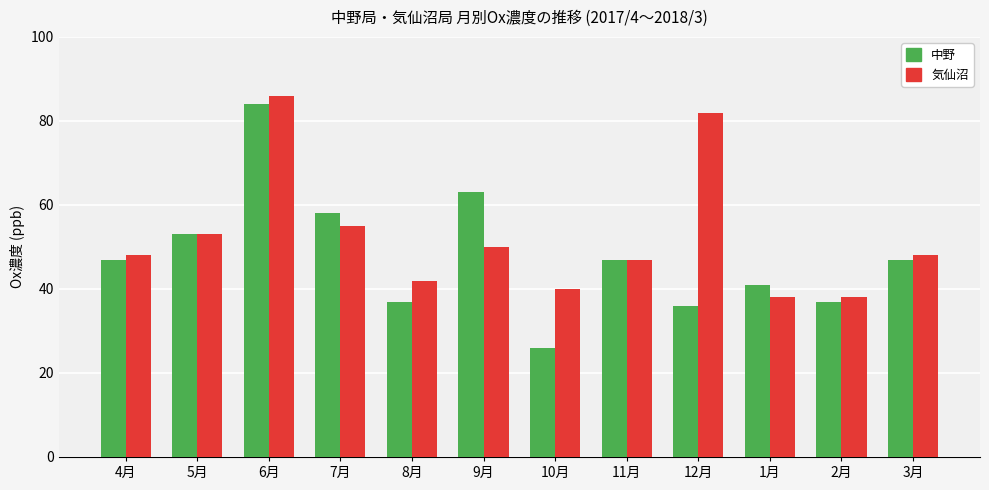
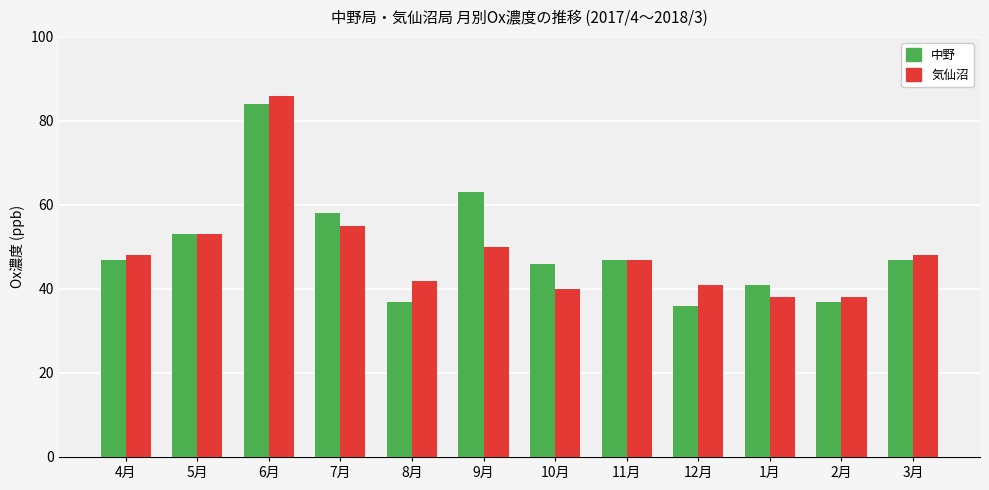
  {
    "中野": {
      "4月": 47,
      "5月": 53,
      "6月": 84,
      "7月": 58,
      "8月": 37,
      "9月": 63,
-     "10月": 26,
+     "10月": 46,
      "11月": 47,
      "12月": 36,
      "1月": 41,
      "2月": 37,
      "3月": 47
    },
    "気仙沼": {
      "4月": 48,
      "5月": 53,
      "6月": 86,
      "7月": 55,
      "8月": 42,
      "9月": 50,
      "10月": 40,
      "11月": 47,
-     "12月": 82,
+     "12月": 41,
      "1月": 38,
      "2月": 38,
      "3月": 48
    }
  }
